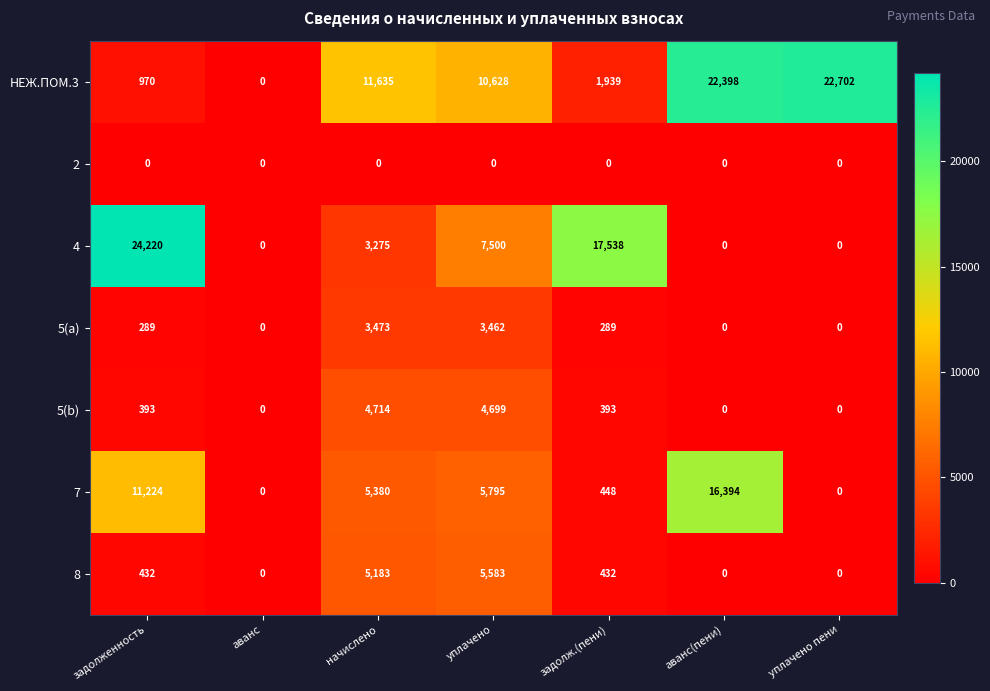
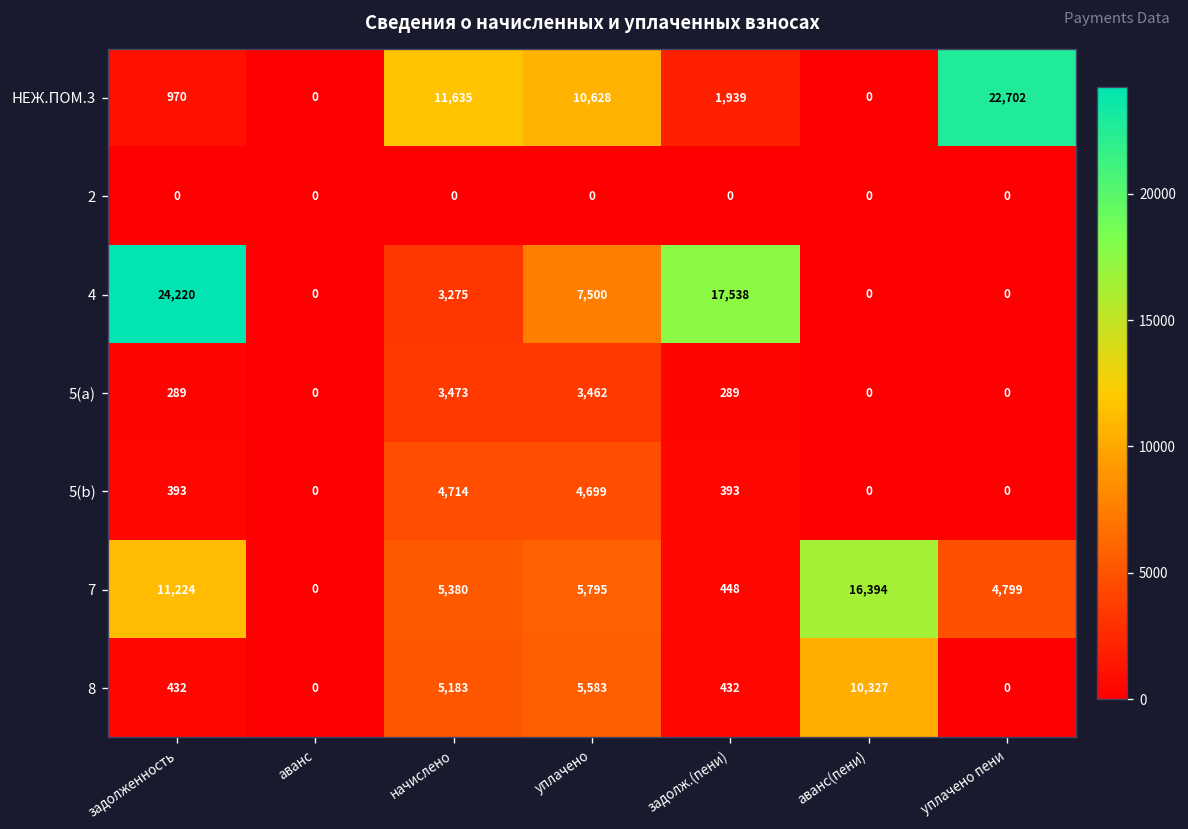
  {
    "НЕЖ.ПОМ.3": {
      "задолженность": "970",
      "аванс": "0",
      "начислено": "11,635",
      "уплачено": "10,628",
      "задолж.(пени)": "1,939",
-     "аванс(пени)": "22,398",
+     "аванс(пени)": "0",
      "уплачено пени": "22,702"
    },
    "2": {
      "задолженность": "0",
      "аванс": "0",
      "начислено": "0",
      "уплачено": "0",
      "задолж.(пени)": "0",
      "аванс(пени)": "0",
      "уплачено пени": "0"
    },
    "4": {
      "задолженность": "24,220",
      "аванс": "0",
      "начислено": "3,275",
      "уплачено": "7,500",
      "задолж.(пени)": "17,538",
      "аванс(пени)": "0",
      "уплачено пени": "0"
    },
    "5(a)": {
      "задолженность": "289",
      "аванс": "0",
      "начислено": "3,473",
      "уплачено": "3,462",
      "задолж.(пени)": "289",
      "аванс(пени)": "0",
      "уплачено пени": "0"
    },
    "5(b)": {
      "задолженность": "393",
      "аванс": "0",
      "начислено": "4,714",
      "уплачено": "4,699",
      "задолж.(пени)": "393",
      "аванс(пени)": "0",
      "уплачено пени": "0"
    },
    "7": {
      "задолженность": "11,224",
      "аванс": "0",
      "начислено": "5,380",
      "уплачено": "5,795",
      "задолж.(пени)": "448",
      "аванс(пени)": "16,394",
-     "уплачено пени": "0"
+     "уплачено пени": "4,799"
    },
    "8": {
      "задолженность": "432",
      "аванс": "0",
      "начислено": "5,183",
      "уплачено": "5,583",
      "задолж.(пени)": "432",
-     "аванс(пени)": "0",
+     "аванс(пени)": "10,327",
      "уплачено пени": "0"
    }
  }
